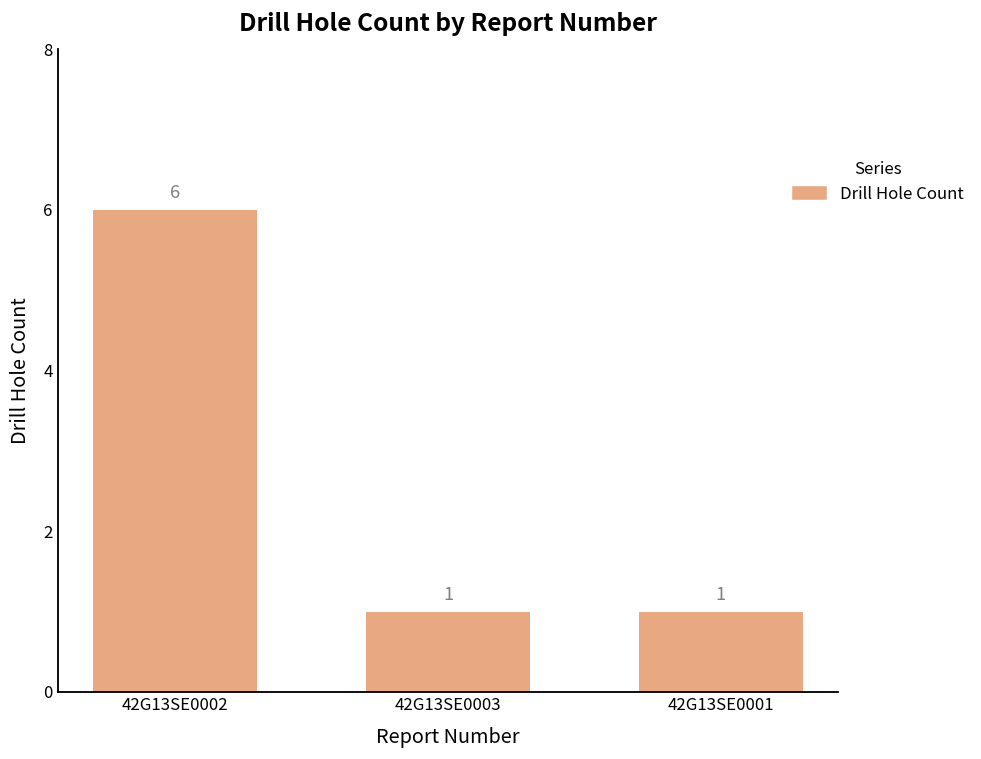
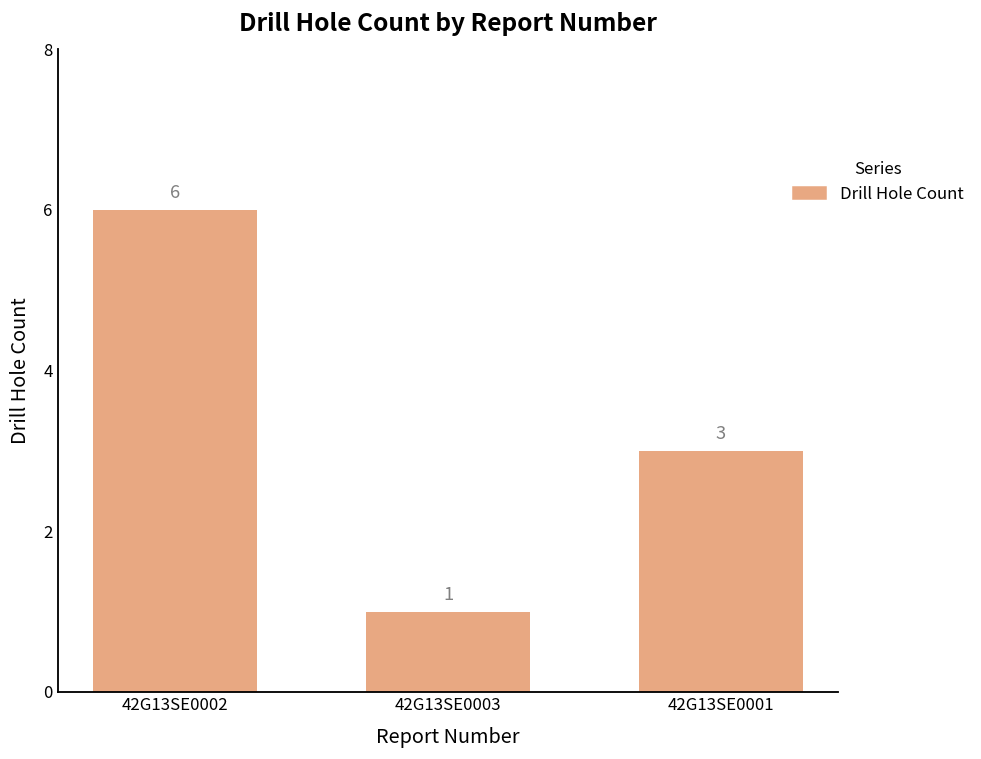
  {
    "42G13SE0002": 6,
    "42G13SE0003": 1,
-   "42G13SE0001": 1
+   "42G13SE0001": 3
  }
